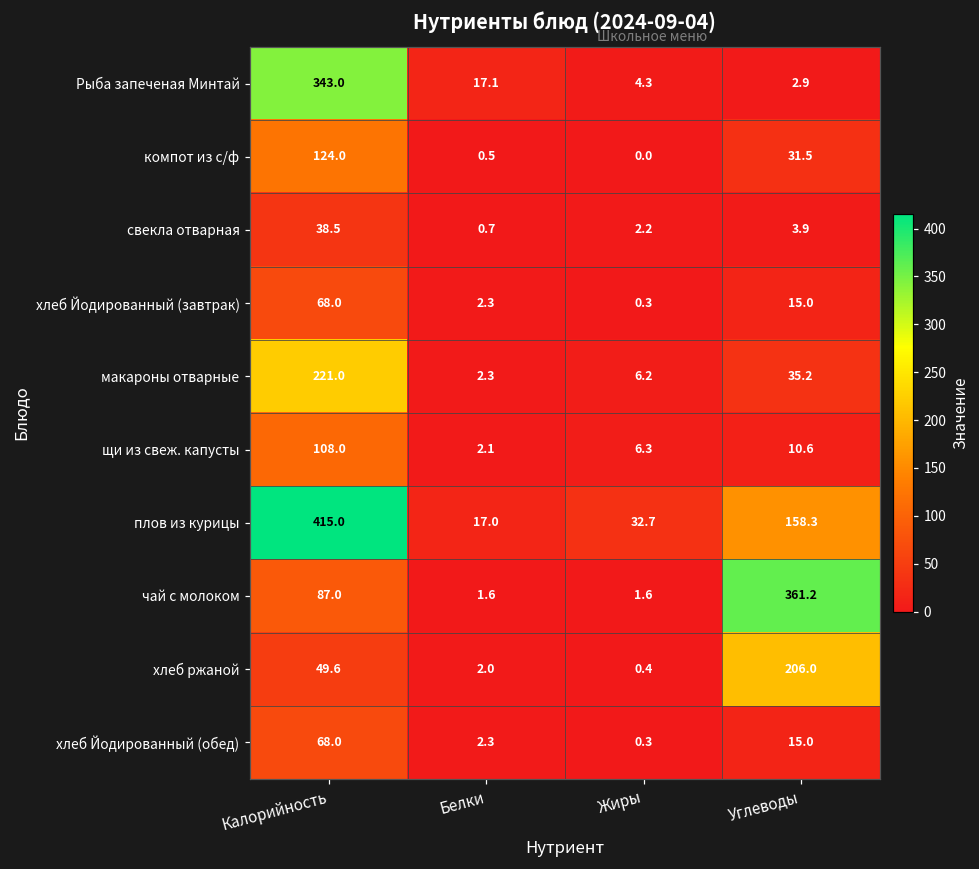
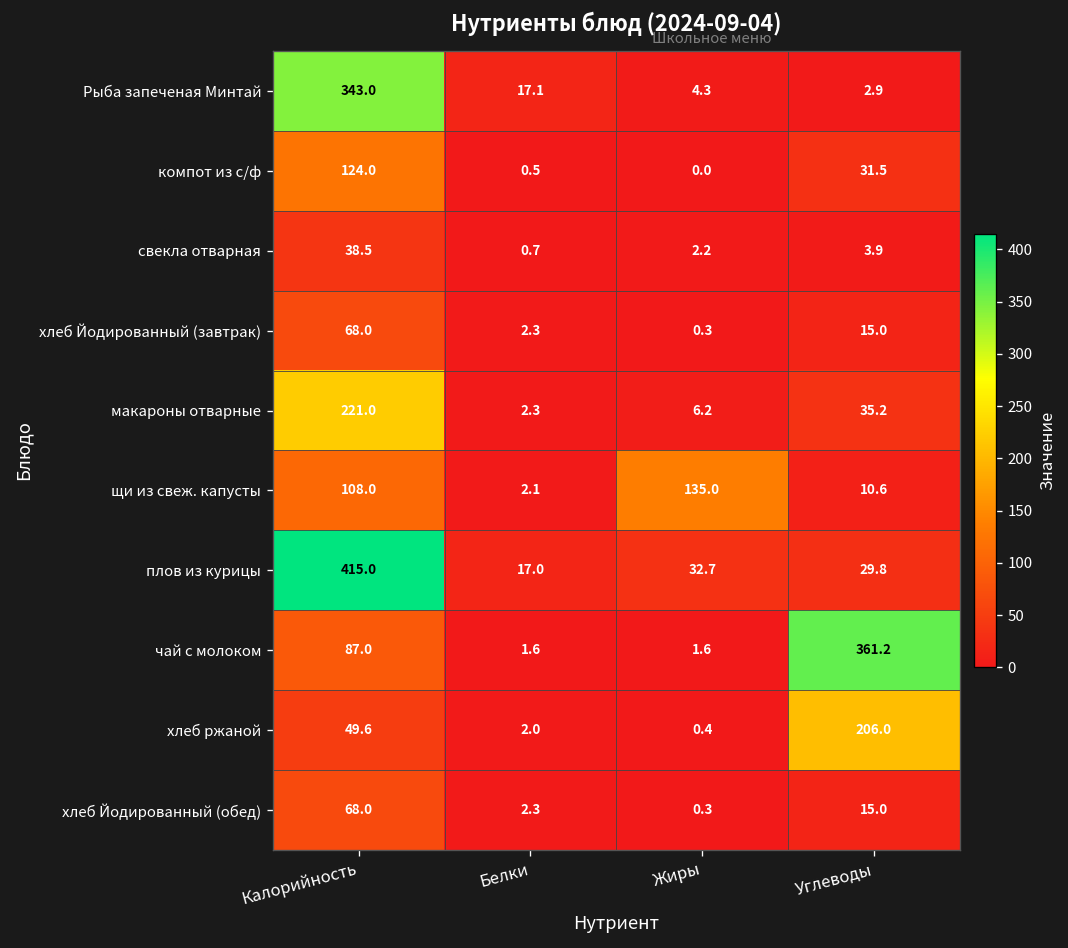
  {
    "Рыба запеченая Минтай": {
      "Калорийность": 343.0,
      "Белки": 17.1,
      "Жиры": 4.3,
      "Углеводы": 2.9
    },
    "компот из с/ф": {
      "Калорийность": 124.0,
      "Белки": 0.5,
      "Жиры": 0.0,
      "Углеводы": 31.5
    },
    "свекла отварная": {
      "Калорийность": 38.5,
      "Белки": 0.7,
      "Жиры": 2.2,
      "Углеводы": 3.9
    },
    "хлеб Йодированный (завтрак)": {
      "Калорийность": 68.0,
      "Белки": 2.3,
      "Жиры": 0.3,
      "Углеводы": 15.0
    },
    "макароны отварные": {
      "Калорийность": 221.0,
      "Белки": 2.3,
      "Жиры": 6.2,
      "Углеводы": 35.2
    },
    "щи из свеж. капусты": {
      "Калорийность": 108.0,
      "Белки": 2.1,
-     "Жиры": 6.3,
+     "Жиры": 135.0,
      "Углеводы": 10.6
    },
    "плов из курицы": {
      "Калорийность": 415.0,
      "Белки": 17.0,
      "Жиры": 32.7,
-     "Углеводы": 158.3
+     "Углеводы": 29.8
    },
    "чай с молоком": {
      "Калорийность": 87.0,
      "Белки": 1.6,
      "Жиры": 1.6,
      "Углеводы": 361.2
    },
    "хлеб ржаной": {
      "Калорийность": 49.6,
      "Белки": 2.0,
      "Жиры": 0.4,
      "Углеводы": 206.0
    },
    "хлеб Йодированный (обед)": {
      "Калорийность": 68.0,
      "Белки": 2.3,
      "Жиры": 0.3,
      "Углеводы": 15.0
    }
  }
